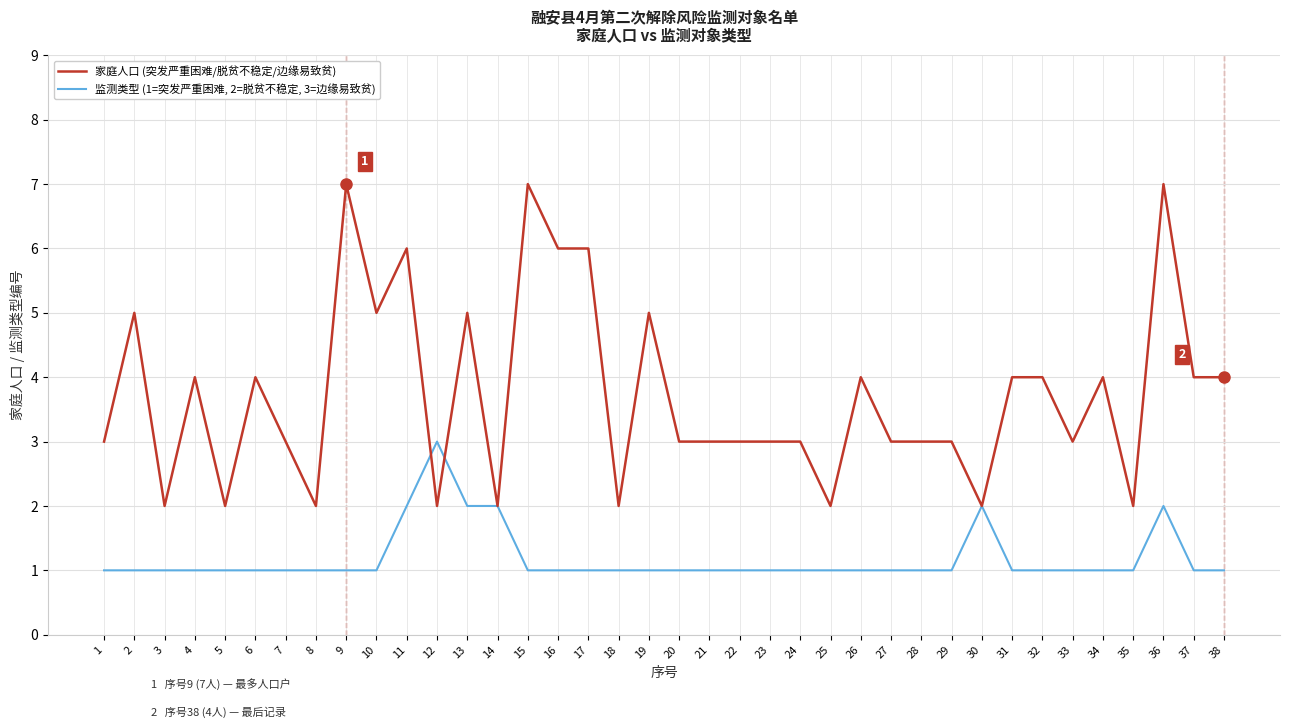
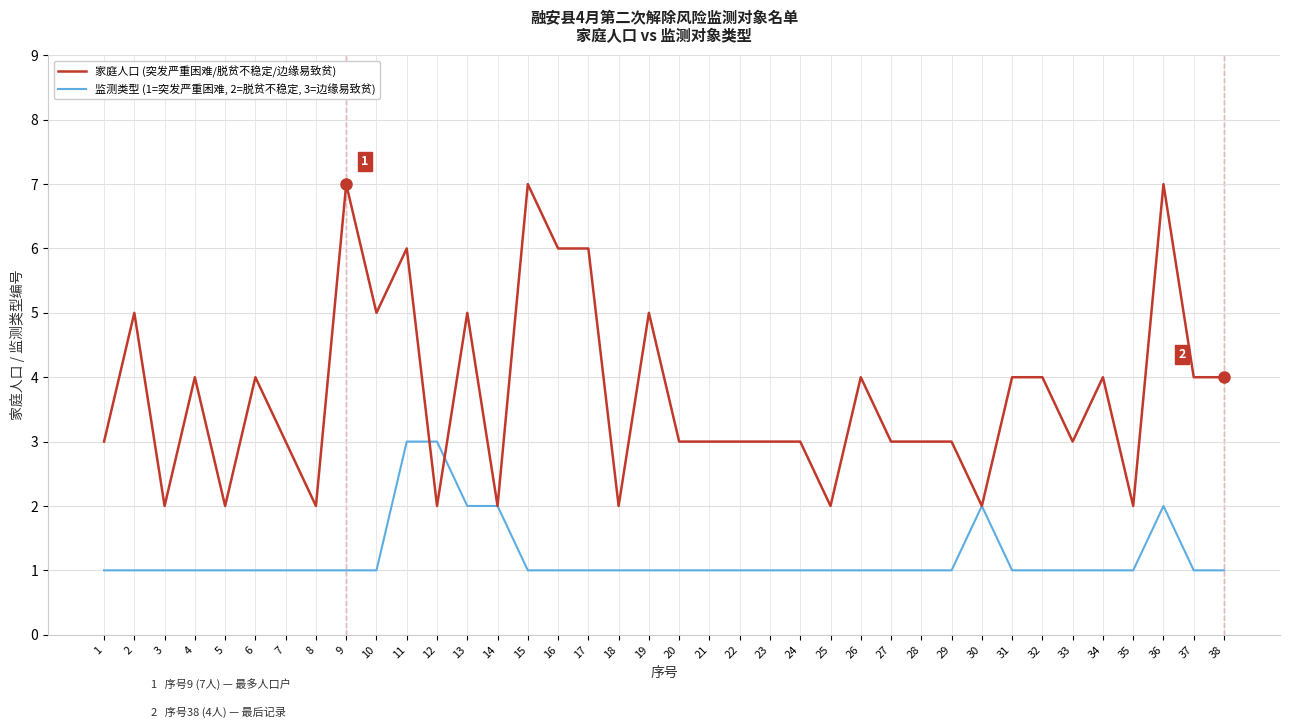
  {
    "监测类型 (1=突发严重困难, 2=脱贫不稳定, 3=边缘易致贫)": {
      "1": 1,
      "2": 1,
      "3": 1,
      "4": 1,
      "5": 1,
      "6": 1,
      "7": 1,
      "8": 1,
      "9": 1,
      "10": 1,
-     "11": 2,
+     "11": 3,
      "12": 3,
      "13": 2,
      "15": 1,
      "16": 1,
      "17": 1,
      "18": 1,
      "19": 1,
      "20": 1,
      "21": 1,
      "22": 1,
      "23": 1,
      "24": 1,
      "25": 1,
      "26": 1,
      "27": 1,
      "28": 1,
      "29": 1,
      "31": 1,
      "32": 1,
      "33": 1,
      "34": 1,
      "35": 1,
      "36": 2,
      "37": 1,
      "38": 1
    }
  }
